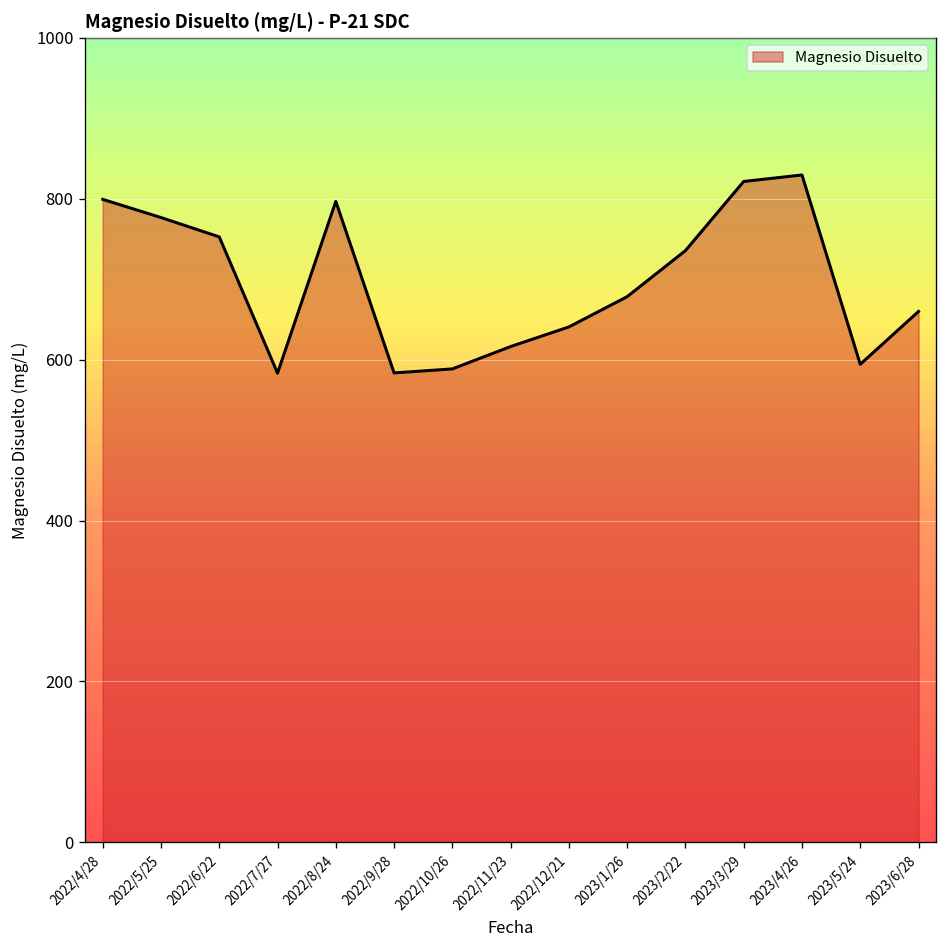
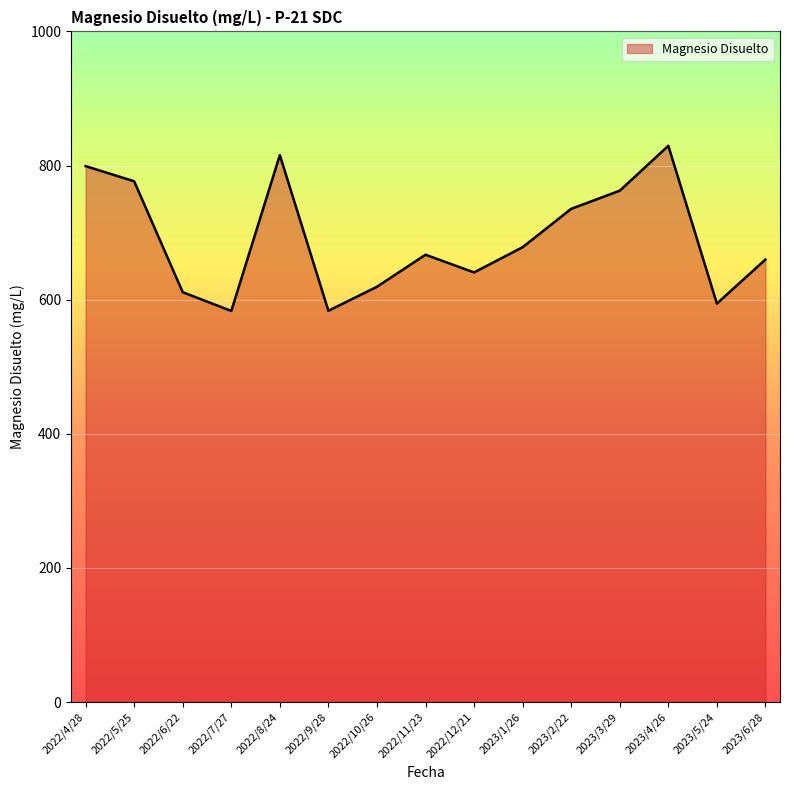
  {
    "2022/4/28": 800,
    "2022/5/25": 780,
-   "2022/6/22": 750,
+   "2022/6/22": 610,
    "2022/7/27": 580,
-   "2022/8/24": 800,
+   "2022/8/24": 820,
    "2022/9/28": 580,
-   "2022/10/26": 590,
-   "2022/11/23": 620,
+   "2022/10/26": 620,
+   "2022/11/23": 670,
    "2022/12/21": 640,
    "2023/1/26": 680,
    "2023/2/22": 740,
-   "2023/3/29": 820,
+   "2023/3/29": 760,
    "2023/4/26": 830,
    "2023/5/24": 590,
    "2023/6/28": 660
  }
